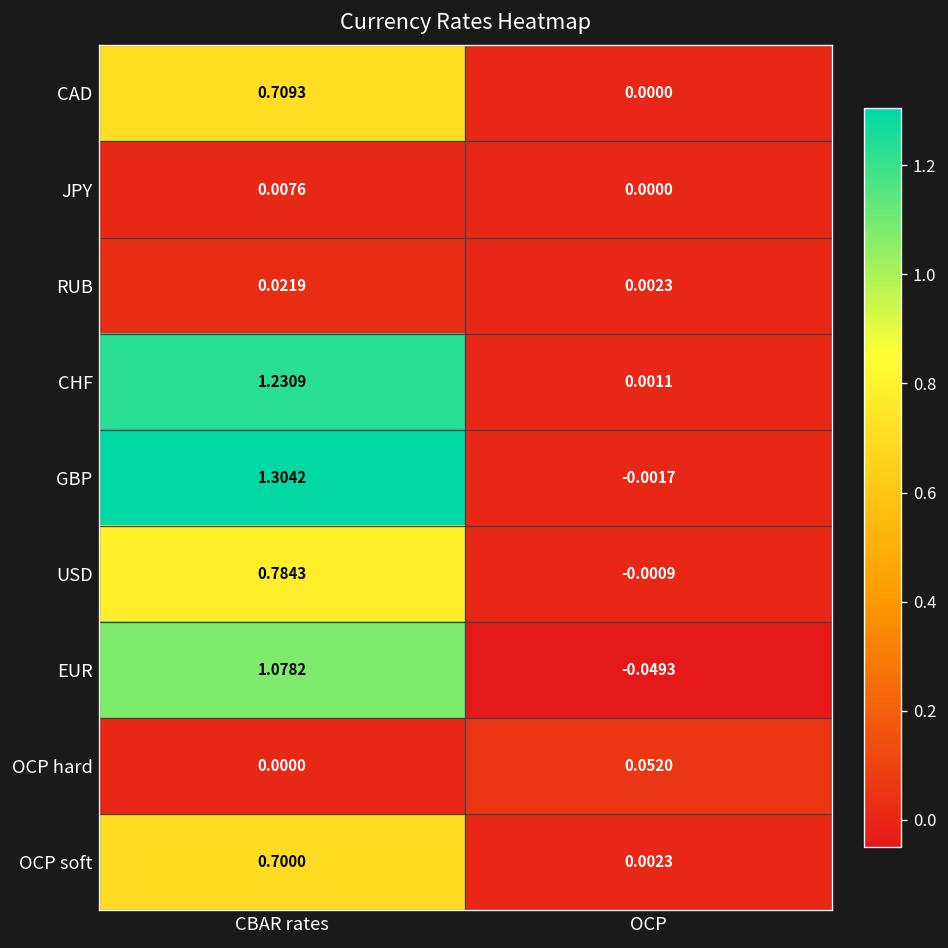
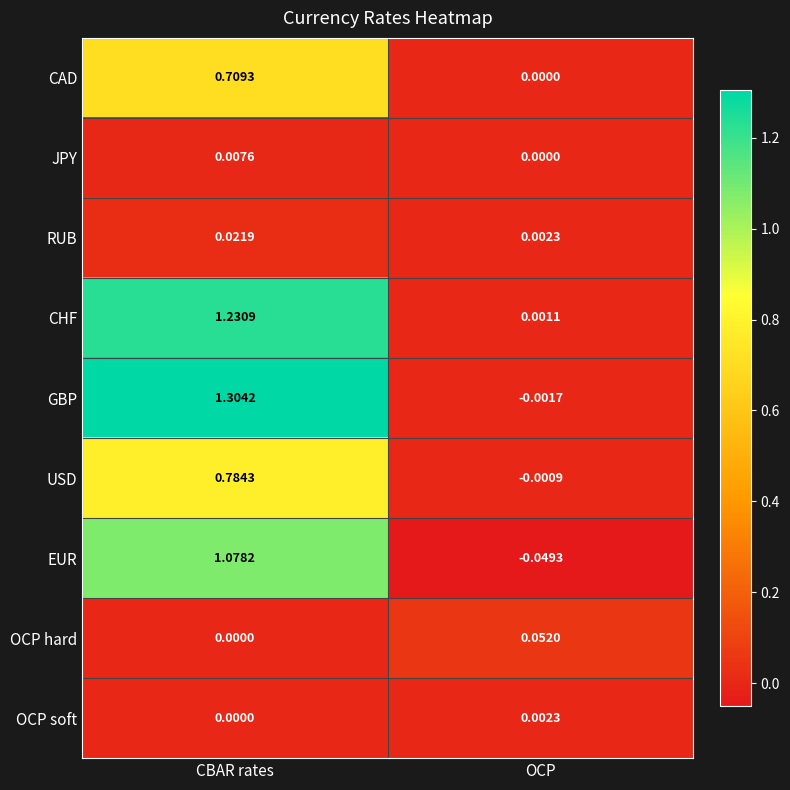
  {
    "CAD": {
      "CBAR rates": 0.7093,
      "OCP": 0.0000
    },
    "JPY": {
      "CBAR rates": 0.0076,
      "OCP": 0.0000
    },
    "RUB": {
      "CBAR rates": 0.0219,
      "OCP": 0.0023
    },
    "CHF": {
      "CBAR rates": 1.2309,
      "OCP": 0.0011
    },
    "GBP": {
      "CBAR rates": 1.3042,
      "OCP": -0.0017
    },
    "USD": {
      "CBAR rates": 0.7843,
      "OCP": -0.0009
    },
    "EUR": {
      "CBAR rates": 1.0782,
      "OCP": -0.0493
    },
    "OCP hard": {
      "CBAR rates": 0.0000,
      "OCP": 0.0520
    },
    "OCP soft": {
-     "CBAR rates": 0.7000,
+     "CBAR rates": 0.0000,
      "OCP": 0.0023
    }
  }
